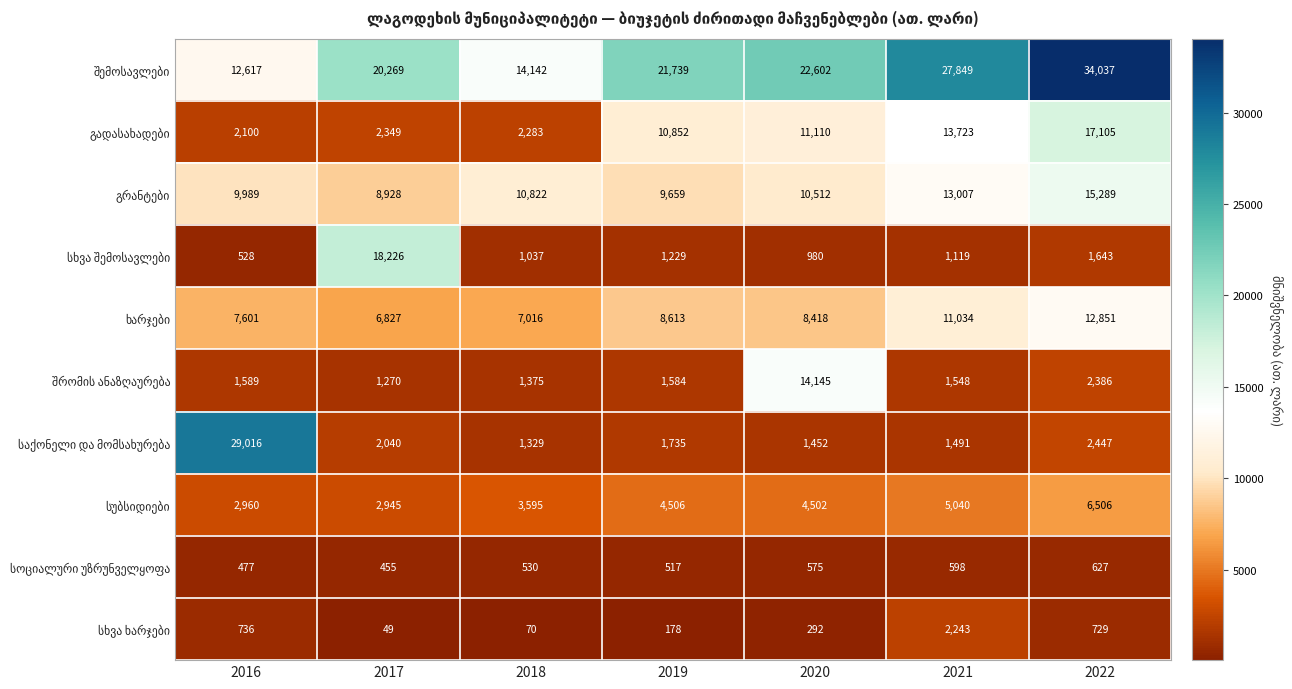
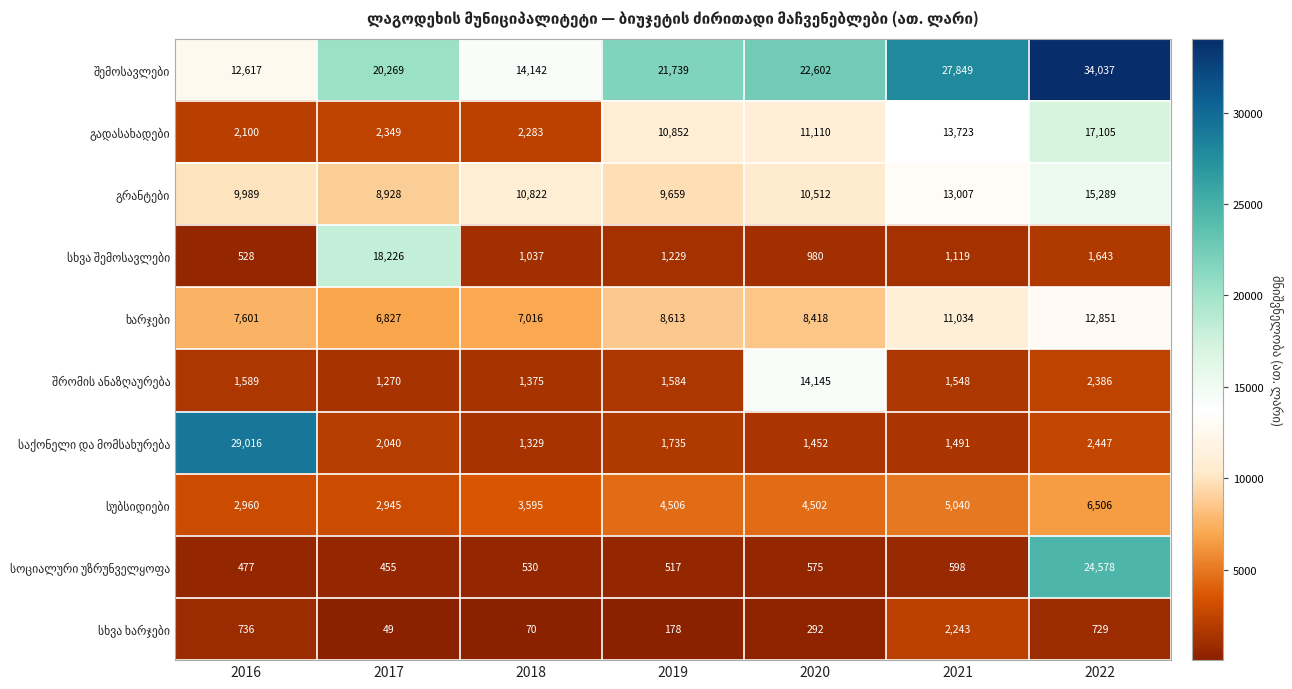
  {
    "შემოსავლები": {
      "2016": "12,617",
      "2017": "20,269",
      "2018": "14,142",
      "2019": "21,739",
      "2020": "22,602",
      "2021": "27,849",
      "2022": "34,037"
    },
    "გადასახადები": {
      "2016": "2,100",
      "2017": "2,349",
      "2018": "2,283",
      "2019": "10,852",
      "2020": "11,110",
      "2021": "13,723",
      "2022": "17,105"
    },
    "გრანტები": {
      "2016": "9,989",
      "2017": "8,928",
      "2018": "10,822",
      "2019": "9,659",
      "2020": "10,512",
      "2021": "13,007",
      "2022": "15,289"
    },
    "სხვა შემოსავლები": {
      "2016": "528",
      "2017": "18,226",
      "2018": "1,037",
      "2019": "1,229",
      "2020": "980",
      "2021": "1,119",
      "2022": "1,643"
    },
    "ხარჯები": {
      "2016": "7,601",
      "2017": "6,827",
      "2018": "7,016",
      "2019": "8,613",
      "2020": "8,418",
      "2021": "11,034",
      "2022": "12,851"
    },
    "შრომის ანაზღაურება": {
      "2016": "1,589",
      "2017": "1,270",
      "2018": "1,375",
      "2019": "1,584",
      "2020": "14,145",
      "2021": "1,548",
      "2022": "2,386"
    },
    "საქონელი და მომსახურება": {
      "2016": "29,016",
      "2017": "2,040",
      "2018": "1,329",
      "2019": "1,735",
      "2020": "1,452",
      "2021": "1,491",
      "2022": "2,447"
    },
    "სუბსიდიები": {
      "2016": "2,960",
      "2017": "2,945",
      "2018": "3,595",
      "2019": "4,506",
      "2020": "4,502",
      "2021": "5,040",
      "2022": "6,506"
    },
    "სოციალური უზრუნველყოფა": {
      "2016": "477",
      "2017": "455",
      "2018": "530",
      "2019": "517",
      "2020": "575",
      "2021": "598",
-     "2022": "627"
+     "2022": "24,578"
    },
    "სხვა ხარჯები": {
      "2016": "736",
      "2017": "49",
      "2018": "70",
      "2019": "178",
      "2020": "292",
      "2021": "2,243",
      "2022": "729"
    }
  }
